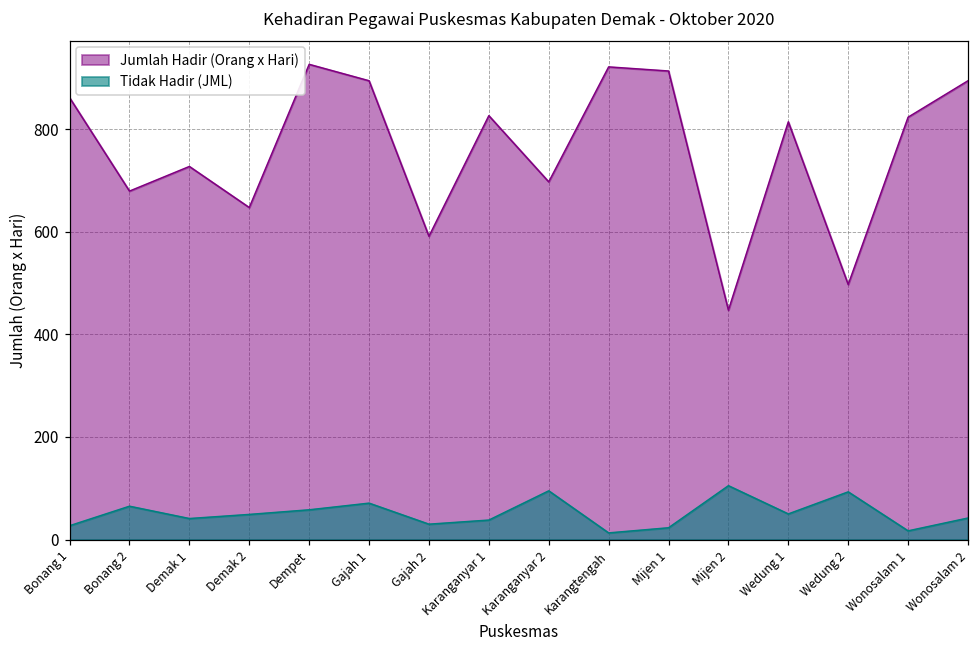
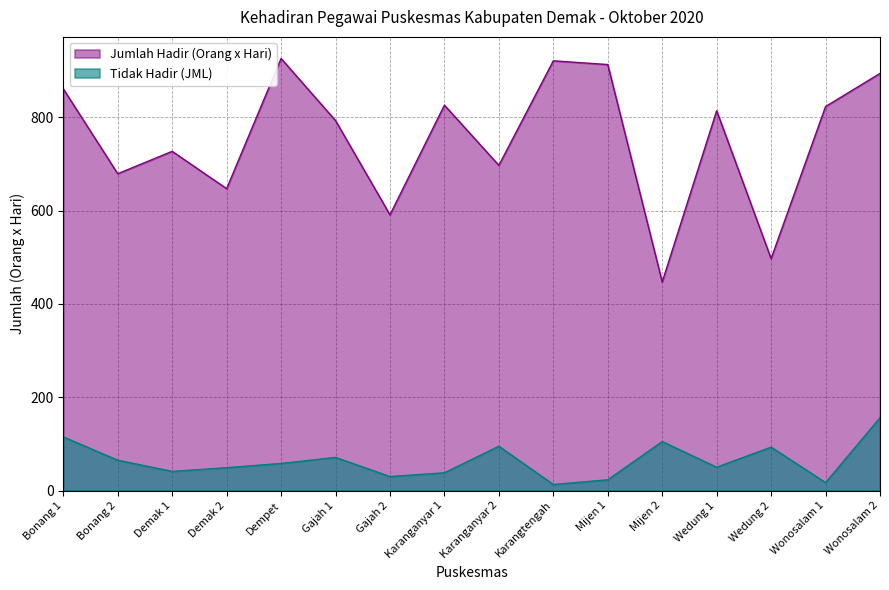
  {
    "Jumlah Hadir (Orang x Hari)": {
      "Bonang 1": 860,
      "Bonang 2": 680,
      "Demak 1": 730,
      "Demak 2": 650,
      "Dempet": 930,
-     "Gajah 1": 890,
+     "Gajah 1": 790,
      "Gajah 2": 590,
      "Karanganyar 1": 830,
      "Karanganyar 2": 700,
      "Karangtengah": 920,
      "Mijen 1": 910,
      "Mijen 2": 450,
      "Wedung 1": 810,
      "Wedung 2": 500,
      "Wonosalam 1": 820,
      "Wonosalam 2": 890
    },
    "Tidak Hadir (JML)": {
-     "Bonang 1": 30,
+     "Bonang 1": 120,
      "Bonang 2": 70,
      "Demak 1": 40,
      "Demak 2": 50,
      "Dempet": 60,
      "Gajah 1": 70,
      "Gajah 2": 30,
      "Karanganyar 1": 40,
      "Karanganyar 2": 100,
      "Karangtengah": 10,
      "Mijen 1": 20,
      "Mijen 2": 110,
      "Wedung 1": 50,
      "Wedung 2": 90,
      "Wonosalam 1": 20,
-     "Wonosalam 2": 40
+     "Wonosalam 2": 160
    }
  }
